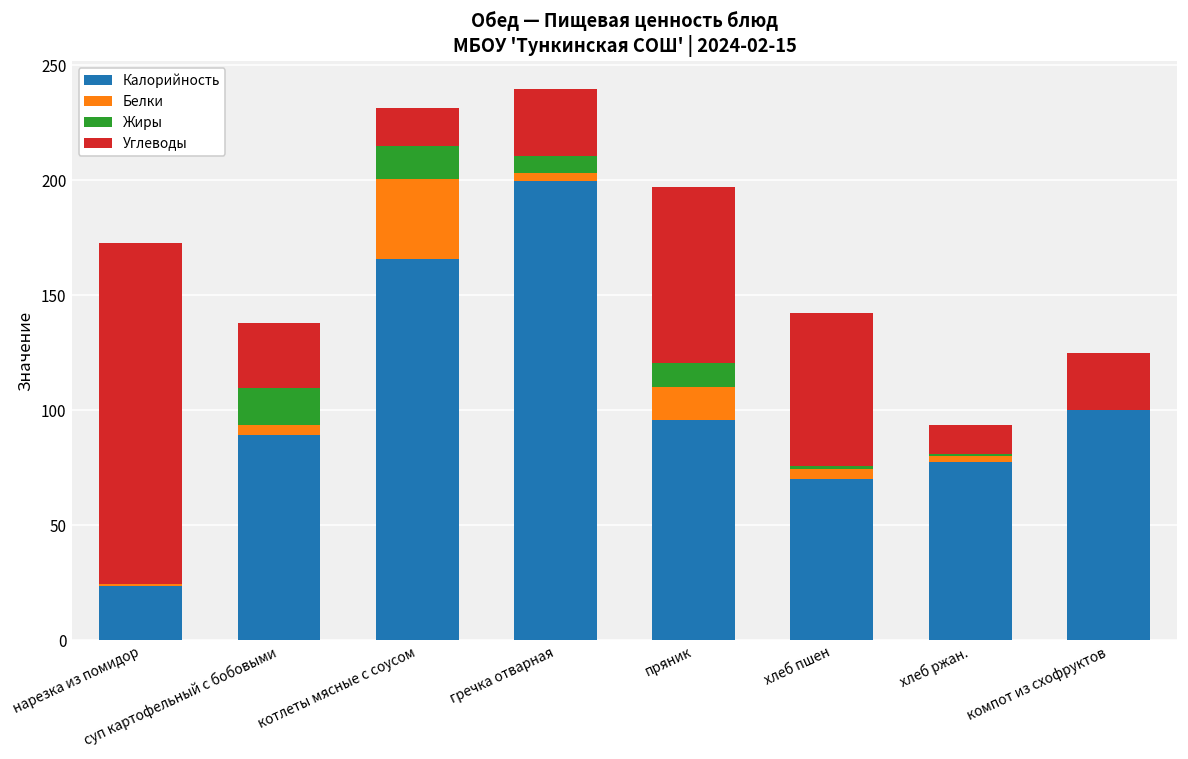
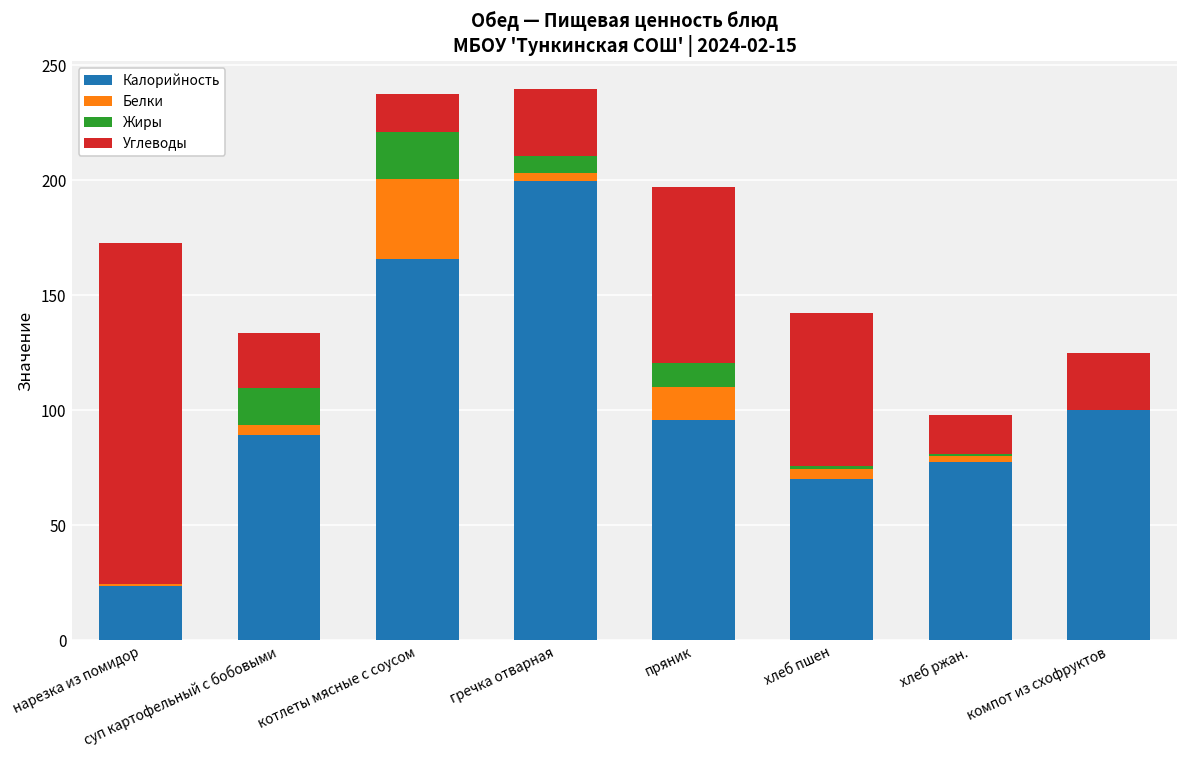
  {
    "Калорийность": {
      "нарезка из помидор": 24,
      "суп картофельный с бобовыми": 89,
      "котлеты мясные с соусом": 166,
      "гречка отварная": 200,
      "пряник": 96,
      "хлеб пшен": 70,
      "хлеб ржан.": 77,
      "компот из схофруктов": 100
    },
    "Белки": {
      "суп картофельный с бобовыми": 5,
      "котлеты мясные с соусом": 34,
      "гречка отварная": 4,
      "пряник": 14,
      "хлеб пшен": 5,
      "хлеб ржан.": 3,
      "компот из схофруктов": 0
    },
    "Жиры": {
      "нарезка из помидор": 0,
      "суп картофельный с бобовыми": 16,
-     "котлеты мясные с соусом": 15,
+     "котлеты мясные с соусом": 20,
      "гречка отварная": 7,
      "пряник": 11,
      "хлеб пшен": 1,
      "компот из схофруктов": 0
    },
    "Углеводы": {
      "нарезка из помидор": 148,
-     "суп картофельный с бобовыми": 28,
+     "суп картофельный с бобовыми": 24,
      "котлеты мясные с соусом": 17,
      "гречка отварная": 29,
      "пряник": 76,
      "хлеб пшен": 67,
-     "хлеб ржан.": 13,
+     "хлеб ржан.": 17,
      "компот из схофруктов": 25
    }
  }
